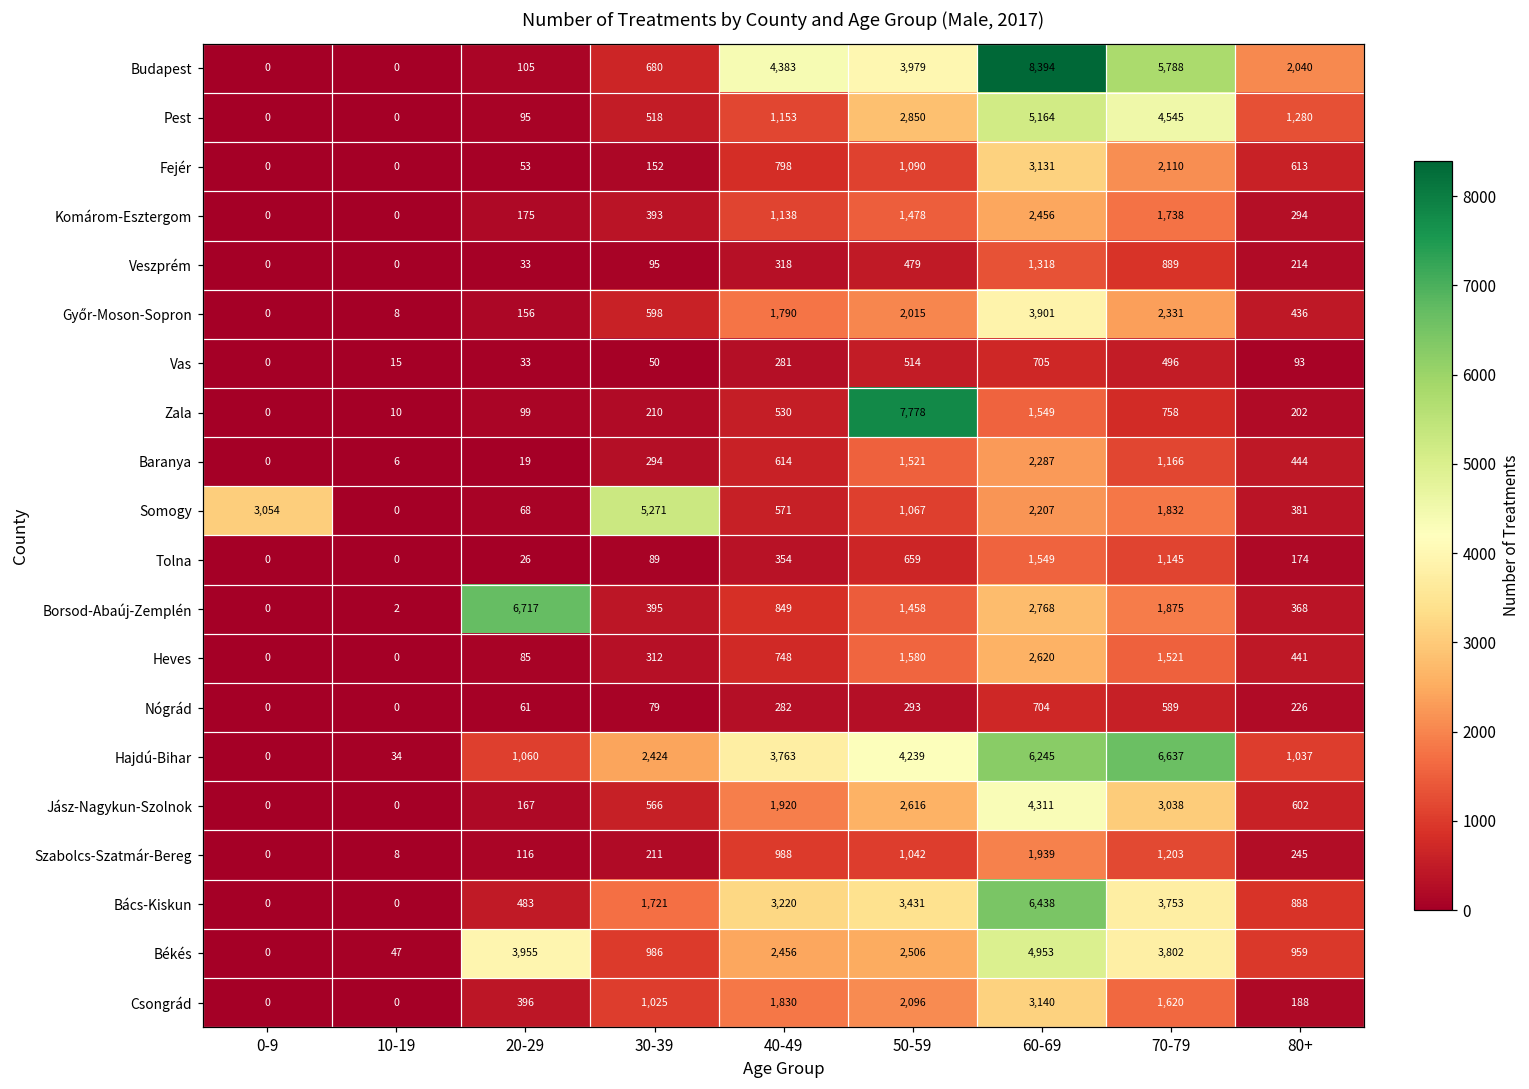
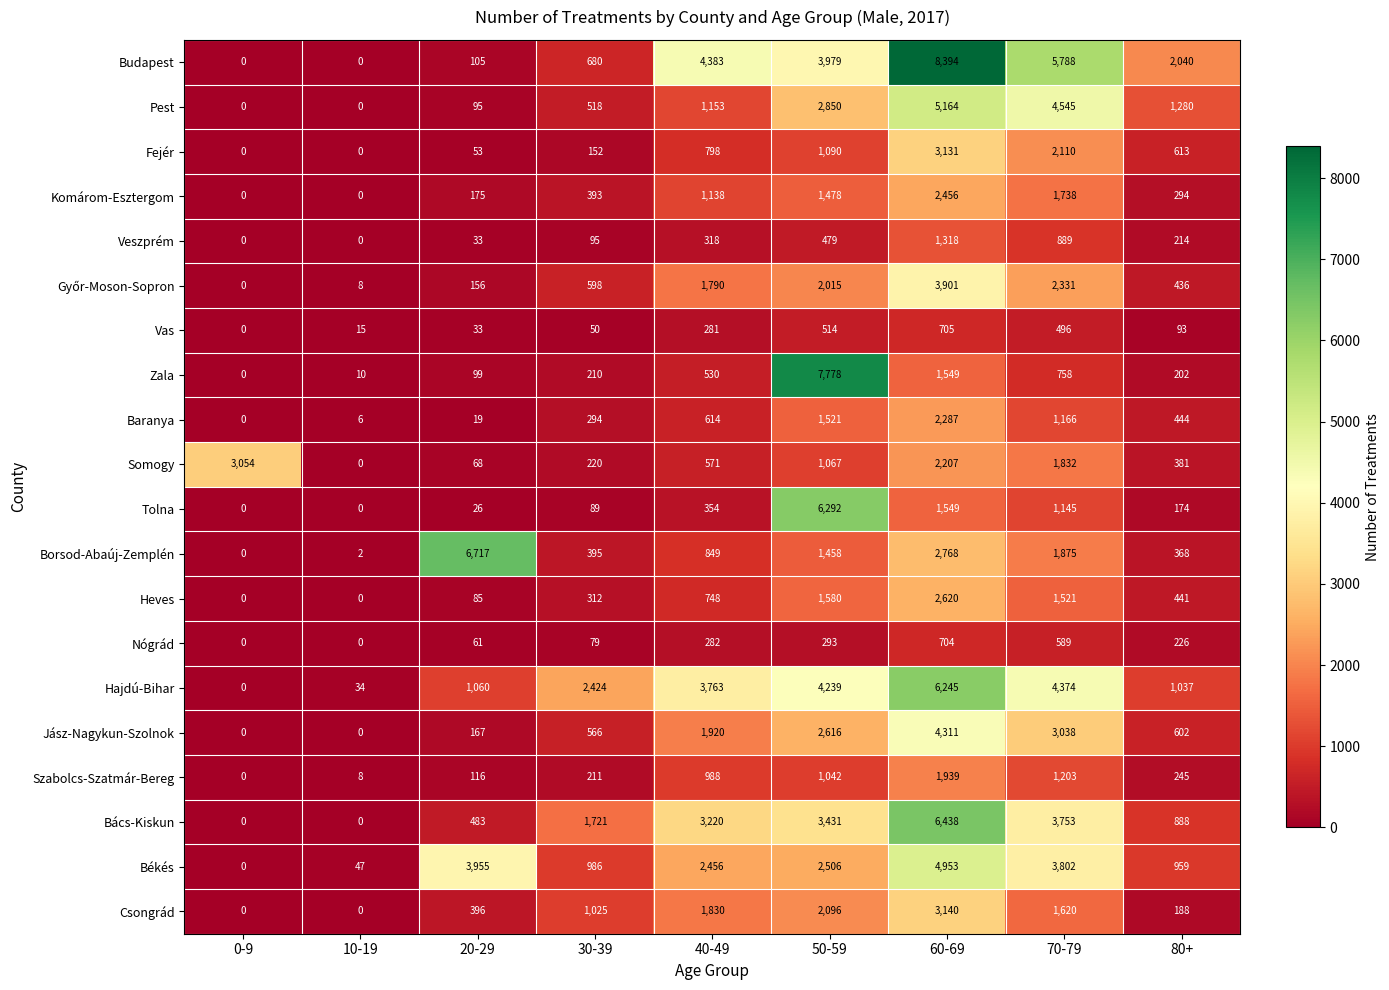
  {
    "Budapest": {
      "0-9": "0",
      "10-19": "0",
      "20-29": "105",
      "30-39": "680",
      "40-49": "4,383",
      "50-59": "3,979",
      "60-69": "8,394",
      "70-79": "5,788",
      "80+": "2,040"
    },
    "Pest": {
      "0-9": "0",
      "10-19": "0",
      "20-29": "95",
      "30-39": "518",
      "40-49": "1,153",
      "50-59": "2,850",
      "60-69": "5,164",
      "70-79": "4,545",
      "80+": "1,280"
    },
    "Fejér": {
      "0-9": "0",
      "10-19": "0",
      "20-29": "53",
      "30-39": "152",
      "40-49": "798",
      "50-59": "1,090",
      "60-69": "3,131",
      "70-79": "2,110",
      "80+": "613"
    },
    "Komárom-Esztergom": {
      "0-9": "0",
      "10-19": "0",
      "20-29": "175",
      "30-39": "393",
      "40-49": "1,138",
      "50-59": "1,478",
      "60-69": "2,456",
      "70-79": "1,738",
      "80+": "294"
    },
    "Veszprém": {
      "0-9": "0",
      "10-19": "0",
      "20-29": "33",
      "30-39": "95",
      "40-49": "318",
      "50-59": "479",
      "60-69": "1,318",
      "70-79": "889",
      "80+": "214"
    },
    "Győr-Moson-Sopron": {
      "0-9": "0",
      "10-19": "8",
      "20-29": "156",
      "30-39": "598",
      "40-49": "1,790",
      "50-59": "2,015",
      "60-69": "3,901",
      "70-79": "2,331",
      "80+": "436"
    },
    "Vas": {
      "0-9": "0",
      "10-19": "15",
      "20-29": "33",
      "30-39": "50",
      "40-49": "281",
      "50-59": "514",
      "60-69": "705",
      "70-79": "496",
      "80+": "93"
    },
    "Zala": {
      "0-9": "0",
      "10-19": "10",
      "20-29": "99",
      "30-39": "210",
      "40-49": "530",
      "50-59": "7,778",
      "60-69": "1,549",
      "70-79": "758",
      "80+": "202"
    },
    "Baranya": {
      "0-9": "0",
      "10-19": "6",
      "20-29": "19",
      "30-39": "294",
      "40-49": "614",
      "50-59": "1,521",
      "60-69": "2,287",
      "70-79": "1,166",
      "80+": "444"
    },
    "Somogy": {
      "0-9": "3,054",
      "10-19": "0",
      "20-29": "68",
-     "30-39": "5,271",
+     "30-39": "220",
      "40-49": "571",
      "50-59": "1,067",
      "60-69": "2,207",
      "70-79": "1,832",
      "80+": "381"
    },
    "Tolna": {
      "0-9": "0",
      "10-19": "0",
      "20-29": "26",
      "30-39": "89",
      "40-49": "354",
-     "50-59": "659",
+     "50-59": "6,292",
      "60-69": "1,549",
      "70-79": "1,145",
      "80+": "174"
    },
    "Borsod-Abaúj-Zemplén": {
      "0-9": "0",
      "10-19": "2",
      "20-29": "6,717",
      "30-39": "395",
      "40-49": "849",
      "50-59": "1,458",
      "60-69": "2,768",
      "70-79": "1,875",
      "80+": "368"
    },
    "Heves": {
      "0-9": "0",
      "10-19": "0",
      "20-29": "85",
      "30-39": "312",
      "40-49": "748",
      "50-59": "1,580",
      "60-69": "2,620",
      "70-79": "1,521",
      "80+": "441"
    },
    "Nógrád": {
      "0-9": "0",
      "10-19": "0",
      "20-29": "61",
      "30-39": "79",
      "40-49": "282",
      "50-59": "293",
      "60-69": "704",
      "70-79": "589",
      "80+": "226"
    },
    "Hajdú-Bihar": {
      "0-9": "0",
      "10-19": "34",
      "20-29": "1,060",
      "30-39": "2,424",
      "40-49": "3,763",
      "50-59": "4,239",
      "60-69": "6,245",
-     "70-79": "6,637",
+     "70-79": "4,374",
      "80+": "1,037"
    },
    "Jász-Nagykun-Szolnok": {
      "0-9": "0",
      "10-19": "0",
      "20-29": "167",
      "30-39": "566",
      "40-49": "1,920",
      "50-59": "2,616",
      "60-69": "4,311",
      "70-79": "3,038",
      "80+": "602"
    },
    "Szabolcs-Szatmár-Bereg": {
      "0-9": "0",
      "10-19": "8",
      "20-29": "116",
      "30-39": "211",
      "40-49": "988",
      "50-59": "1,042",
      "60-69": "1,939",
      "70-79": "1,203",
      "80+": "245"
    },
    "Bács-Kiskun": {
      "0-9": "0",
      "10-19": "0",
      "20-29": "483",
      "30-39": "1,721",
      "40-49": "3,220",
      "50-59": "3,431",
      "60-69": "6,438",
      "70-79": "3,753",
      "80+": "888"
    },
    "Békés": {
      "0-9": "0",
      "10-19": "47",
      "20-29": "3,955",
      "30-39": "986",
      "40-49": "2,456",
      "50-59": "2,506",
      "60-69": "4,953",
      "70-79": "3,802",
      "80+": "959"
    },
    "Csongrád": {
      "0-9": "0",
      "10-19": "0",
      "20-29": "396",
      "30-39": "1,025",
      "40-49": "1,830",
      "50-59": "2,096",
      "60-69": "3,140",
      "70-79": "1,620",
      "80+": "188"
    }
  }
